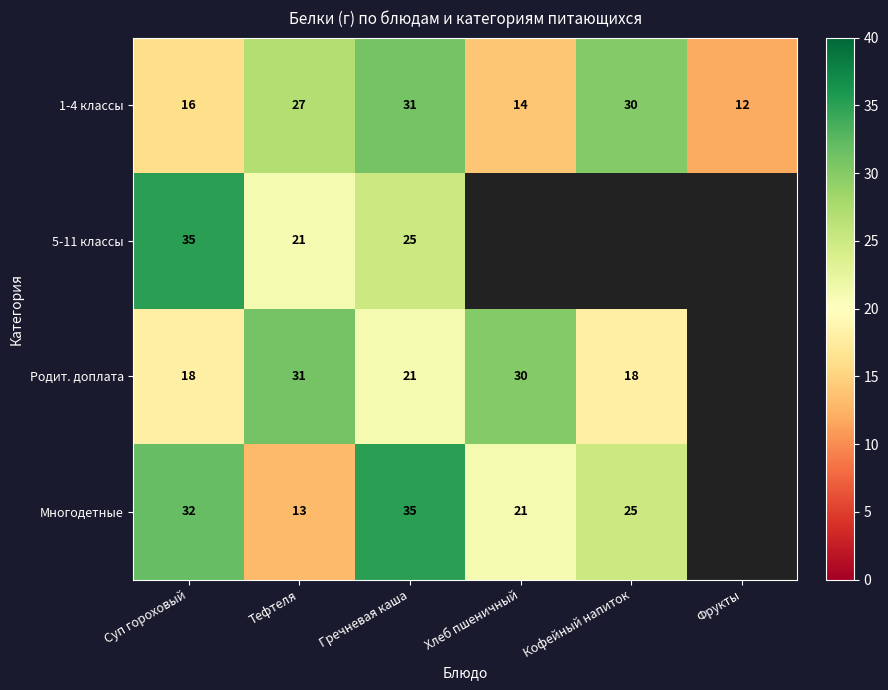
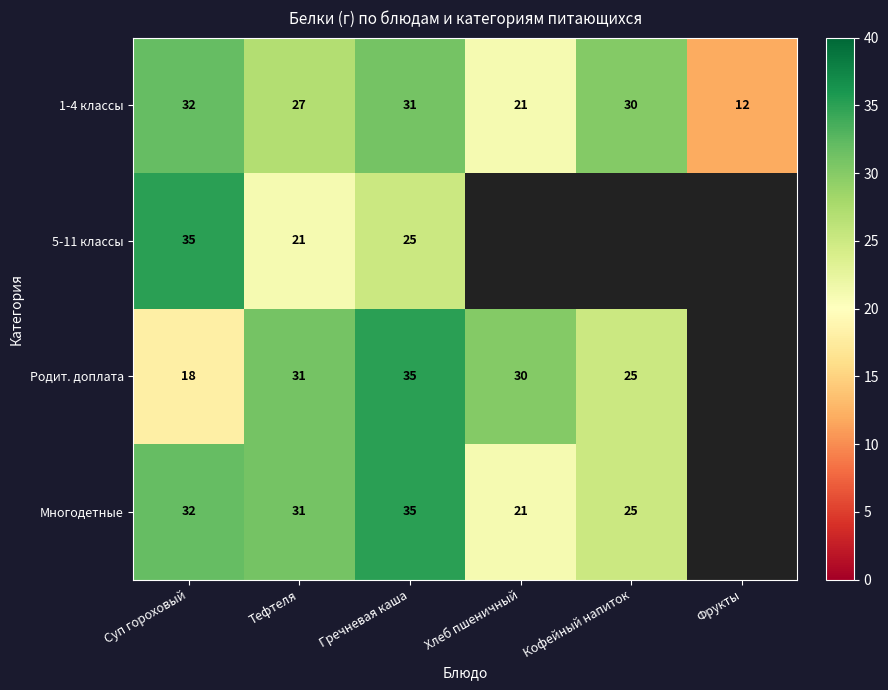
  {
    "1-4 классы": {
-     "Суп гороховый": 16,
+     "Суп гороховый": 32,
      "Тефтеля": 27,
      "Гречневая каша": 31,
-     "Хлеб пшеничный": 14,
+     "Хлеб пшеничный": 21,
      "Кофейный напиток": 30,
      "Фрукты": 12
    },
    "5-11 классы": {
      "Суп гороховый": 35,
      "Тефтеля": 21,
      "Гречневая каша": 25
    },
    "Родит. доплата": {
      "Суп гороховый": 18,
      "Тефтеля": 31,
-     "Гречневая каша": 21,
+     "Гречневая каша": 35,
      "Хлеб пшеничный": 30,
-     "Кофейный напиток": 18
+     "Кофейный напиток": 25
    },
    "Многодетные": {
      "Суп гороховый": 32,
-     "Тефтеля": 13,
+     "Тефтеля": 31,
      "Гречневая каша": 35,
      "Хлеб пшеничный": 21,
      "Кофейный напиток": 25
    }
  }
